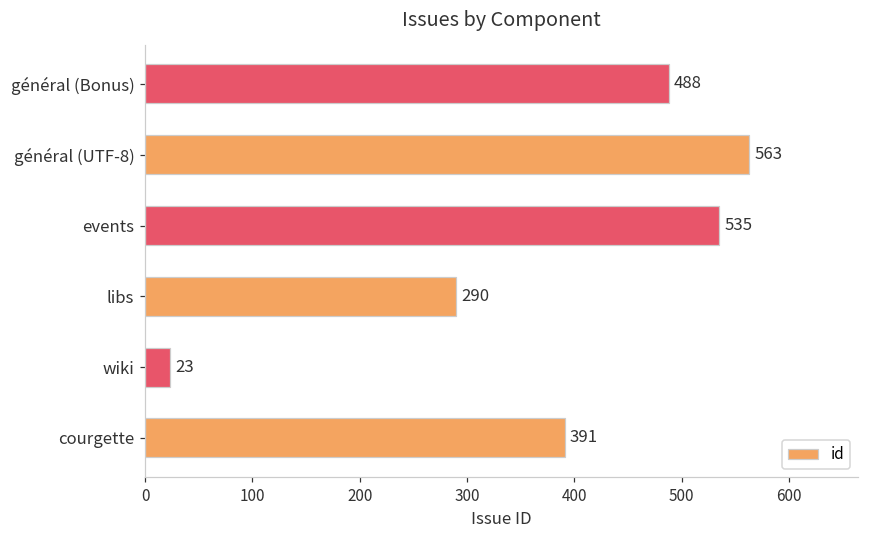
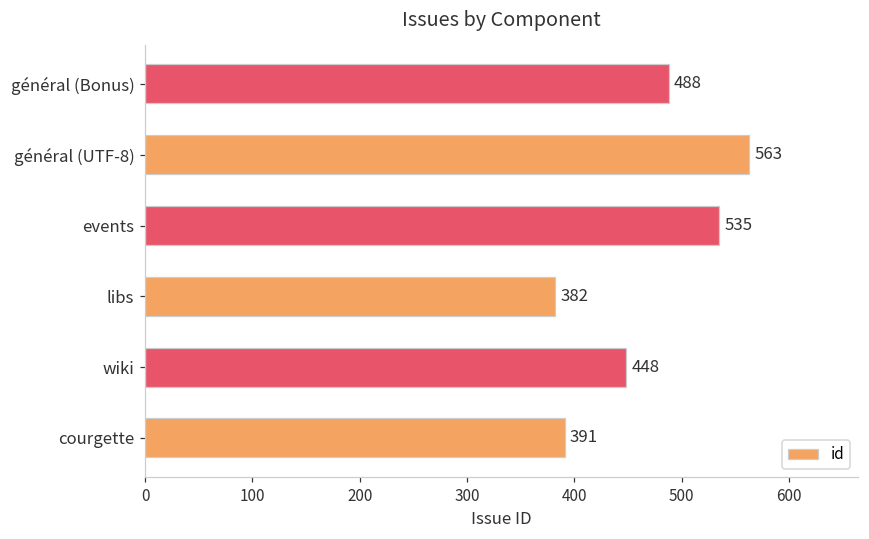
  {
    "général (Bonus)": 488,
    "général (UTF-8)": 563,
    "events": 535,
-   "libs": 290,
-   "wiki": 23,
+   "libs": 382,
+   "wiki": 448,
    "courgette": 391
  }
